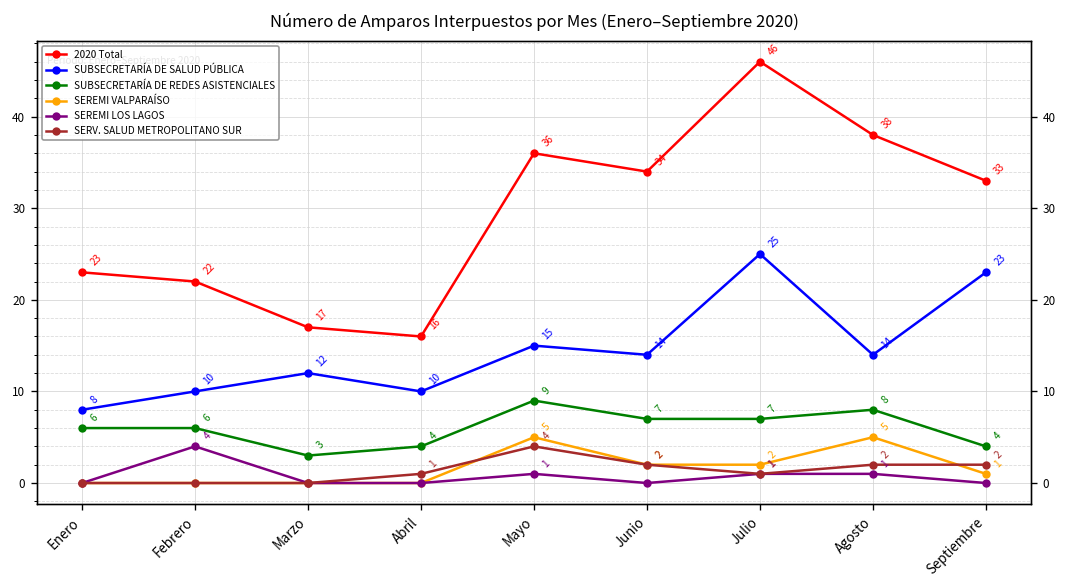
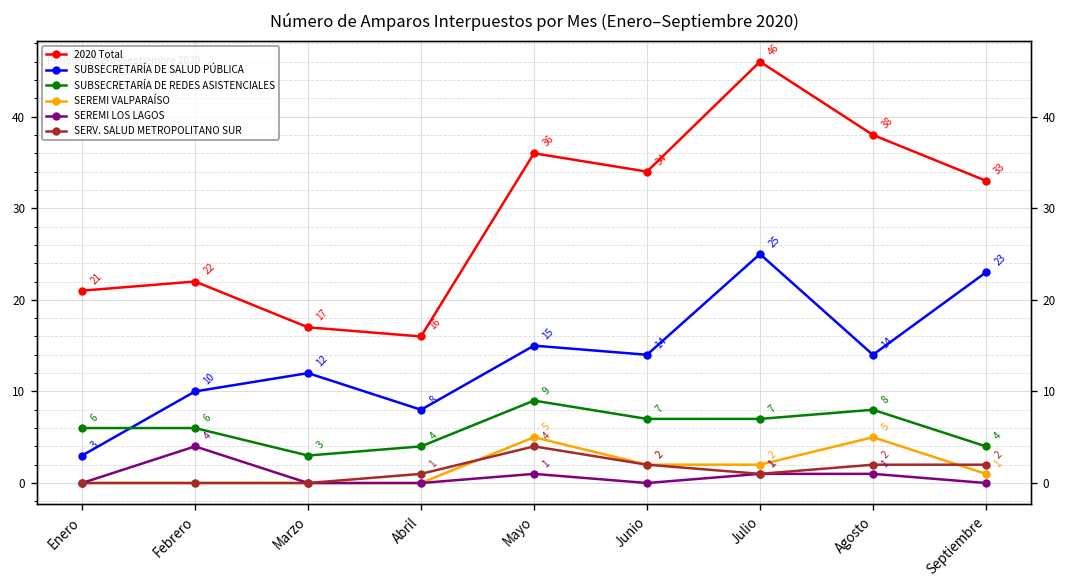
  {
    "2020 Total": {
-     "Enero": 23,
+     "Enero": 21,
      "Febrero": 22,
      "Marzo": 17,
      "Abril": 16,
      "Mayo": 36,
      "Junio": 34,
      "Julio": 46,
      "Agosto": 38,
      "Septiembre": 33
    },
    "SUBSECRETARÍA DE SALUD PÚBLICA": {
-     "Enero": 8,
+     "Enero": 3,
      "Febrero": 10,
      "Marzo": 12,
-     "Abril": 10,
+     "Abril": 8,
      "Mayo": 15,
      "Junio": 14,
      "Julio": 25,
      "Agosto": 14,
      "Septiembre": 23
    },
    "SUBSECRETARÍA DE REDES ASISTENCIALES": {
      "Enero": 6,
      "Febrero": 6,
      "Marzo": 3,
      "Abril": 4,
      "Mayo": 9,
      "Junio": 7,
      "Julio": 7,
      "Agosto": 8,
      "Septiembre": 4
    },
    "SEREMI VALPARAÍSO": {
      "Agosto": 5
    },
    "SEREMI LOS LAGOS": {
      "Febrero": 4,
      "Mayo": 1
    },
    "SERV. SALUD METROPOLITANO SUR": {
      "Abril": 1
    }
  }
